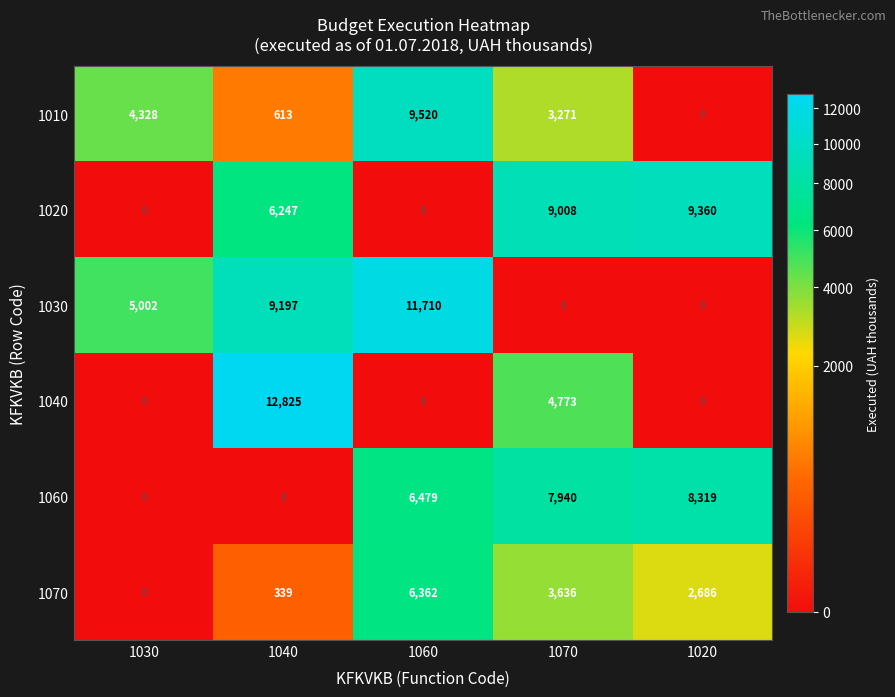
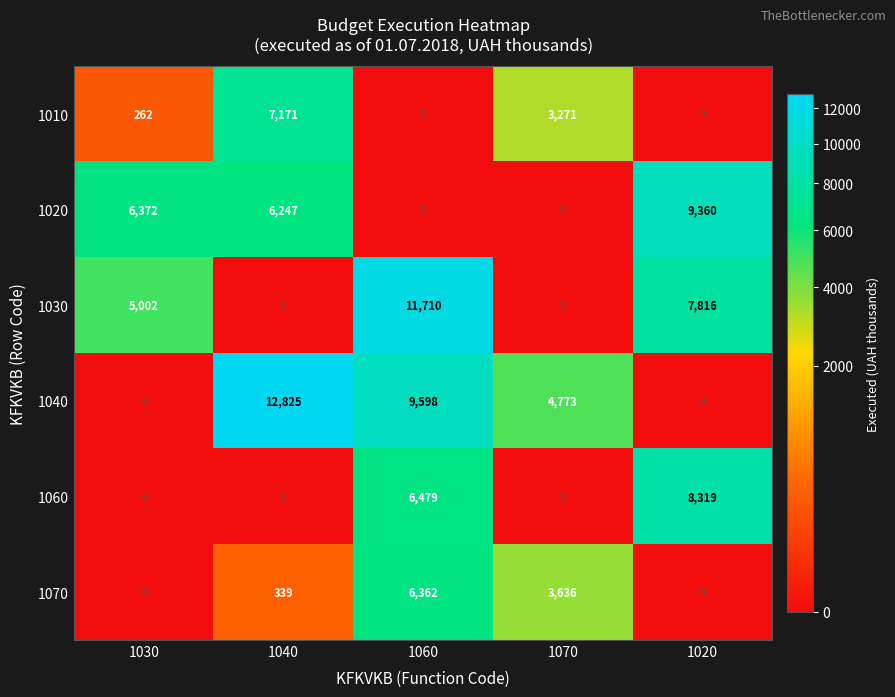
  {
    "1010": {
-     "1030": "4,328",
-     "1040": "613",
-     "1060": "9,520",
+     "1030": "262",
+     "1040": "7,171",
+     "1060": "0",
      "1070": "3,271",
      "1020": "0"
    },
    "1020": {
-     "1030": "0",
+     "1030": "6,372",
      "1040": "6,247",
      "1060": "0",
-     "1070": "9,008",
+     "1070": "0",
      "1020": "9,360"
    },
    "1030": {
      "1030": "5,002",
-     "1040": "9,197",
+     "1040": "0",
      "1060": "11,710",
      "1070": "0",
-     "1020": "0"
+     "1020": "7,816"
    },
    "1040": {
      "1030": "0",
      "1040": "12,825",
-     "1060": "0",
+     "1060": "9,598",
      "1070": "4,773",
      "1020": "0"
    },
    "1060": {
      "1030": "0",
      "1040": "0",
      "1060": "6,479",
-     "1070": "7,940",
+     "1070": "0",
      "1020": "8,319"
    },
    "1070": {
      "1030": "0",
      "1040": "339",
      "1060": "6,362",
      "1070": "3,636",
-     "1020": "2,686"
+     "1020": "0"
    }
  }
